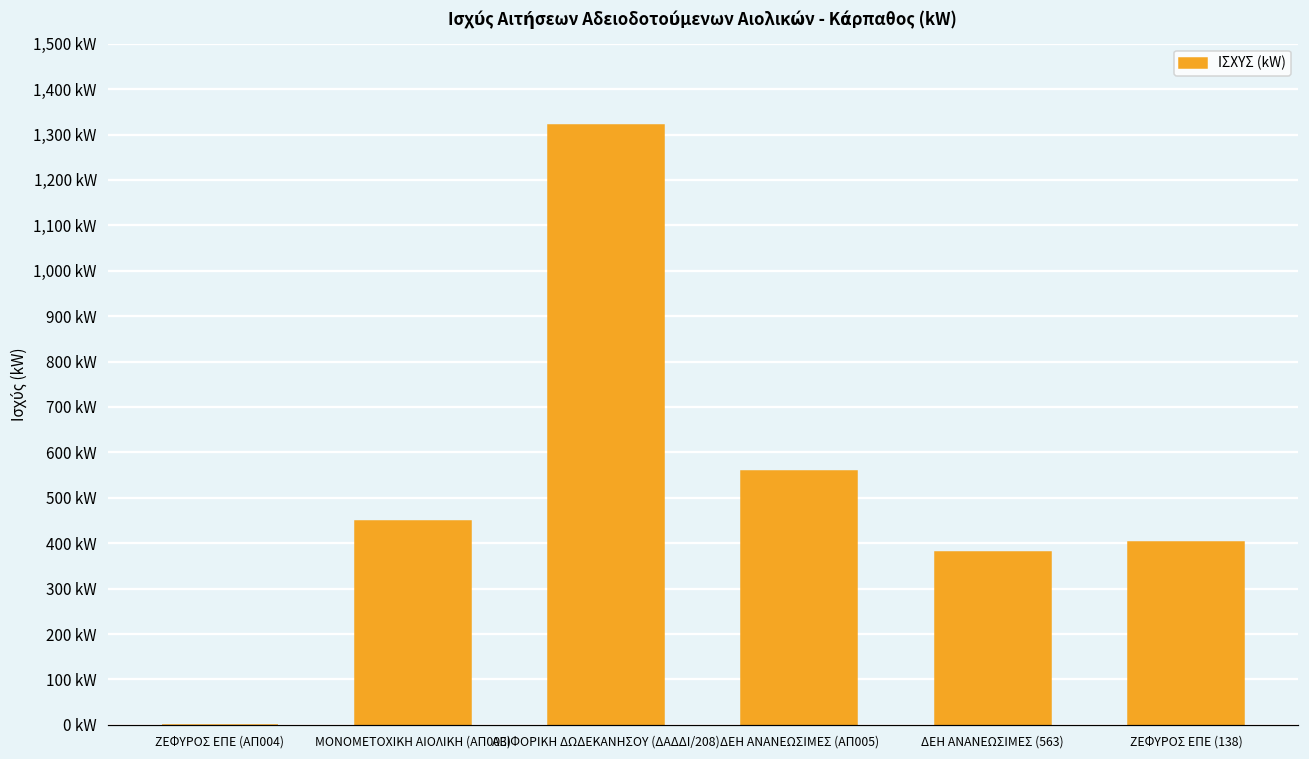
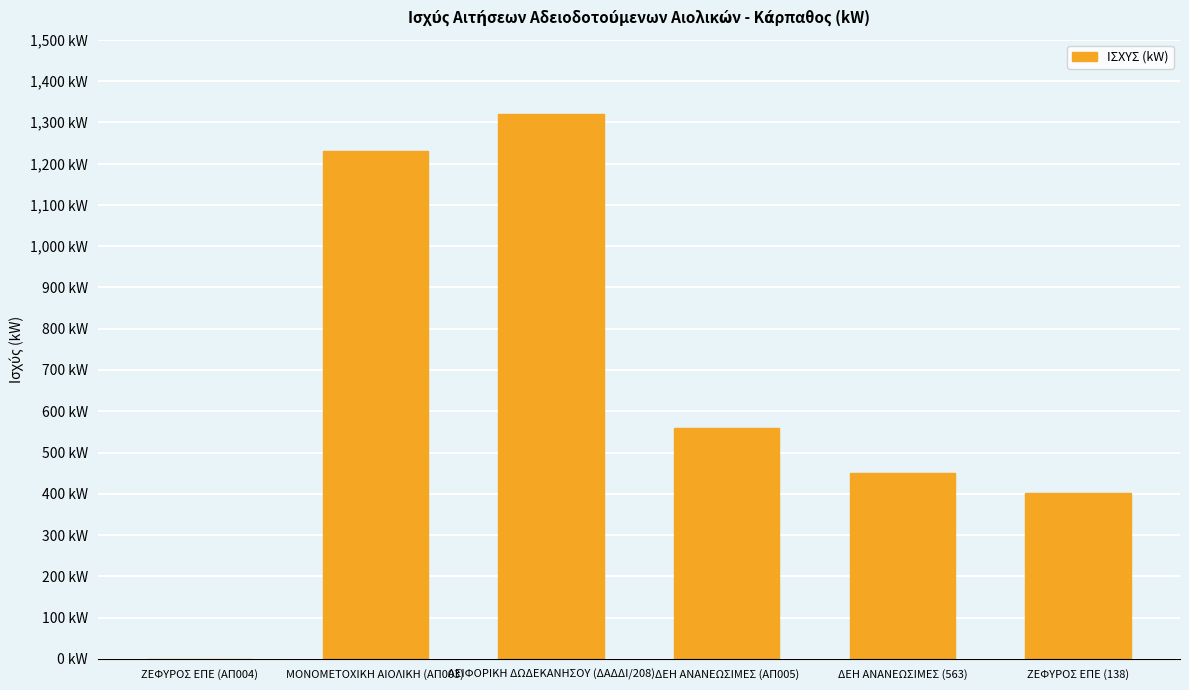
  {
    "ΖΕΦΥΡΟΣ ΕΠΕ (ΑΠ004)": "0 kW",
-   "ΜΟΝΟΜΕΤΟΧΙΚΗ ΑΙΟΛΙΚΗ (ΑΠ003)": "450 kW",
+   "ΜΟΝΟΜΕΤΟΧΙΚΗ ΑΙΟΛΙΚΗ (ΑΠ003)": "1,230 kW",
    "ΑΕΙΦΟΡΙΚΗ ΔΩΔΕΚΑΝΗΣΟΥ (ΔΑΔΔΙ/208)": "1,320 kW",
    "ΔΕΗ ΑΝΑΝΕΩΣΙΜΕΣ (ΑΠ005)": "560 kW",
-   "ΔΕΗ ΑΝΑΝΕΩΣΙΜΕΣ (563)": "380 kW",
+   "ΔΕΗ ΑΝΑΝΕΩΣΙΜΕΣ (563)": "450 kW",
    "ΖΕΦΥΡΟΣ ΕΠΕ (138)": "400 kW"
  }
